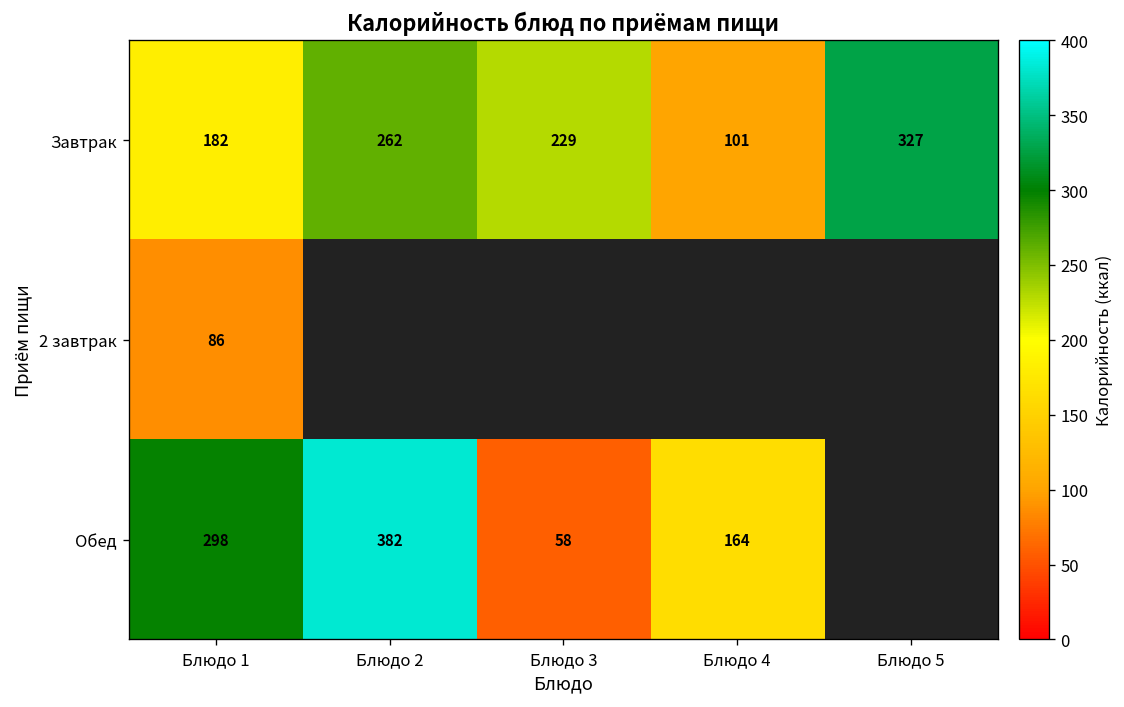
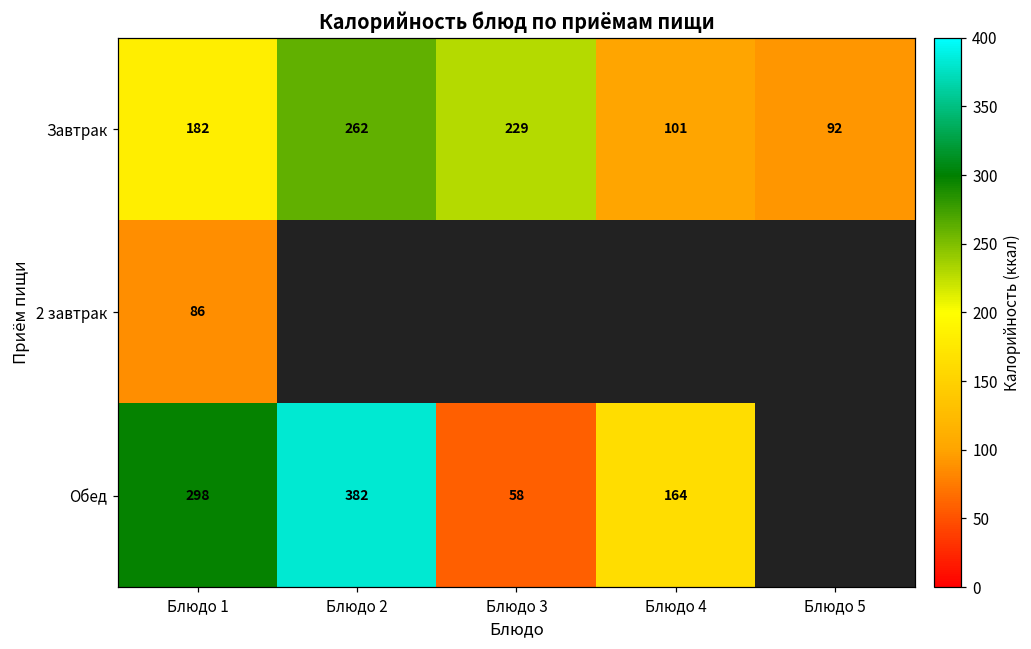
  {
    "Завтрак": {
      "Блюдо 1": 182,
      "Блюдо 2": 262,
      "Блюдо 3": 229,
      "Блюдо 4": 101,
-     "Блюдо 5": 327
+     "Блюдо 5": 92
    },
    "2 завтрак": {
      "Блюдо 1": 86
    },
    "Обед": {
      "Блюдо 1": 298,
      "Блюдо 2": 382,
      "Блюдо 3": 58,
      "Блюдо 4": 164
    }
  }
